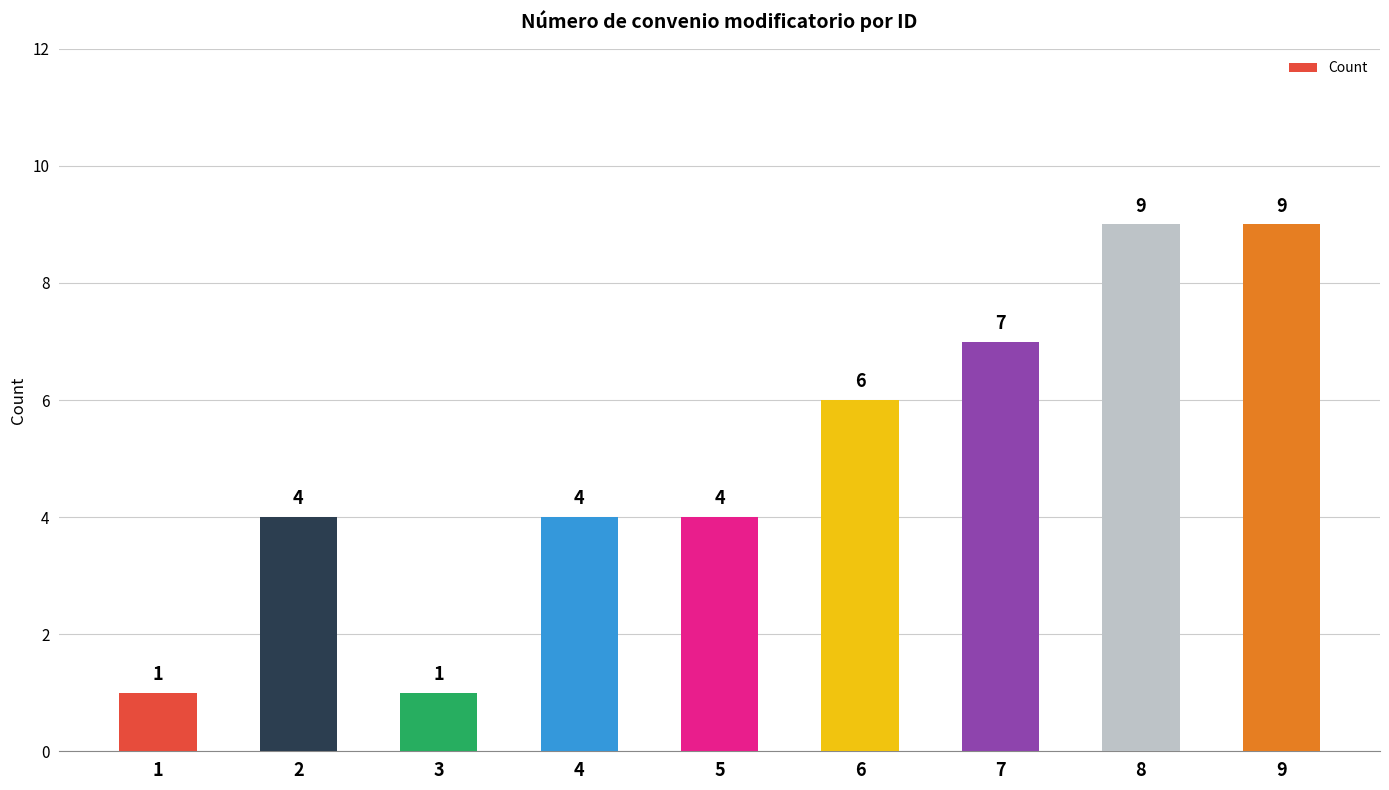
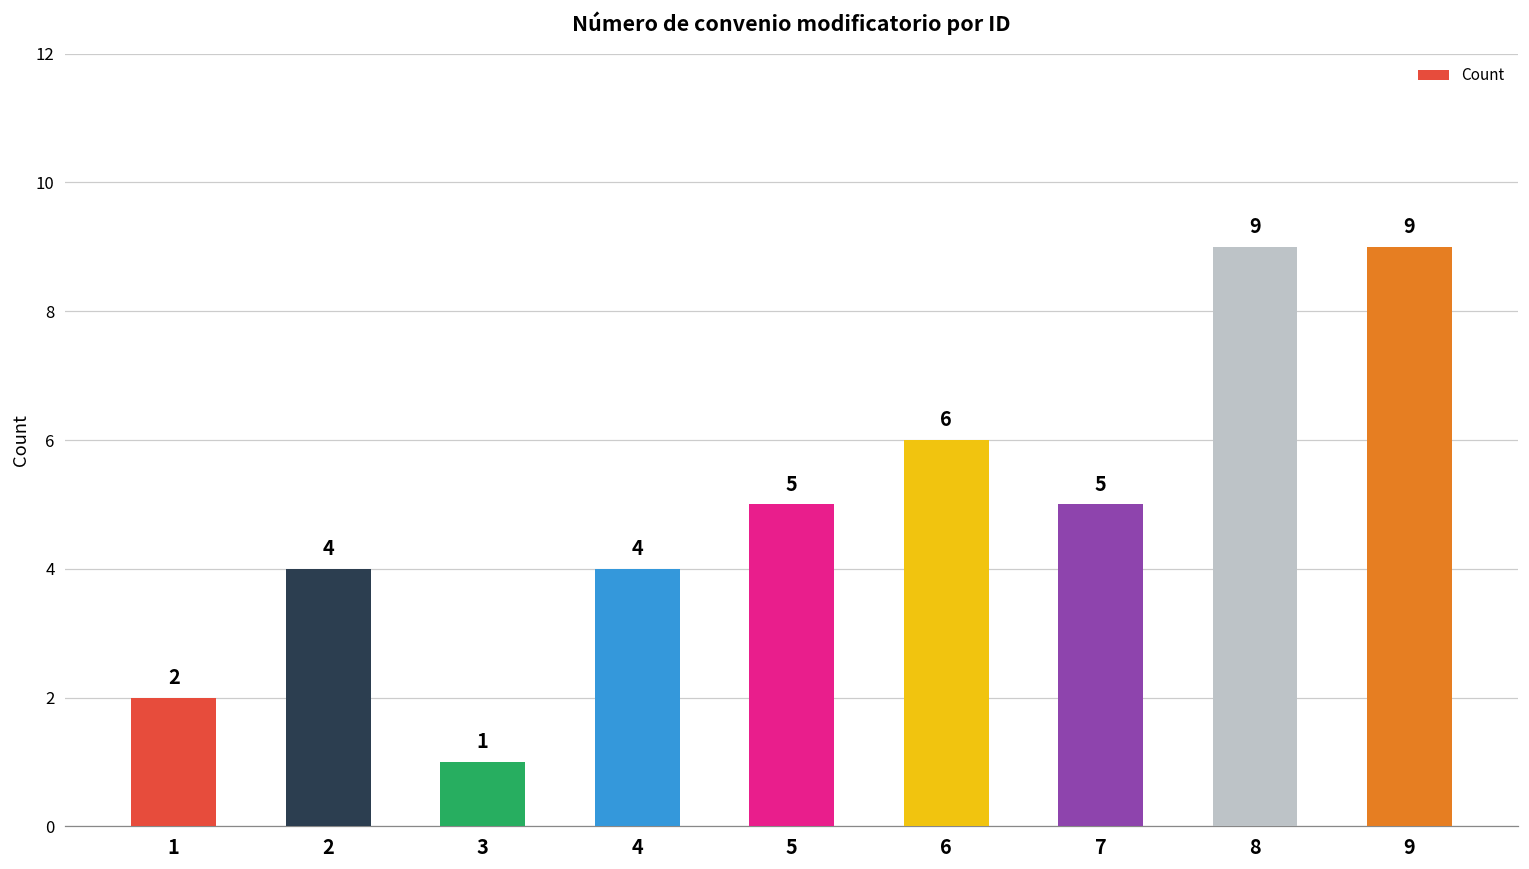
  {
-   "1": 1,
+   "1": 2,
    "2": 4,
    "3": 1,
    "4": 4,
-   "5": 4,
+   "5": 5,
    "6": 6,
-   "7": 7,
+   "7": 5,
    "8": 9,
    "9": 9
  }
